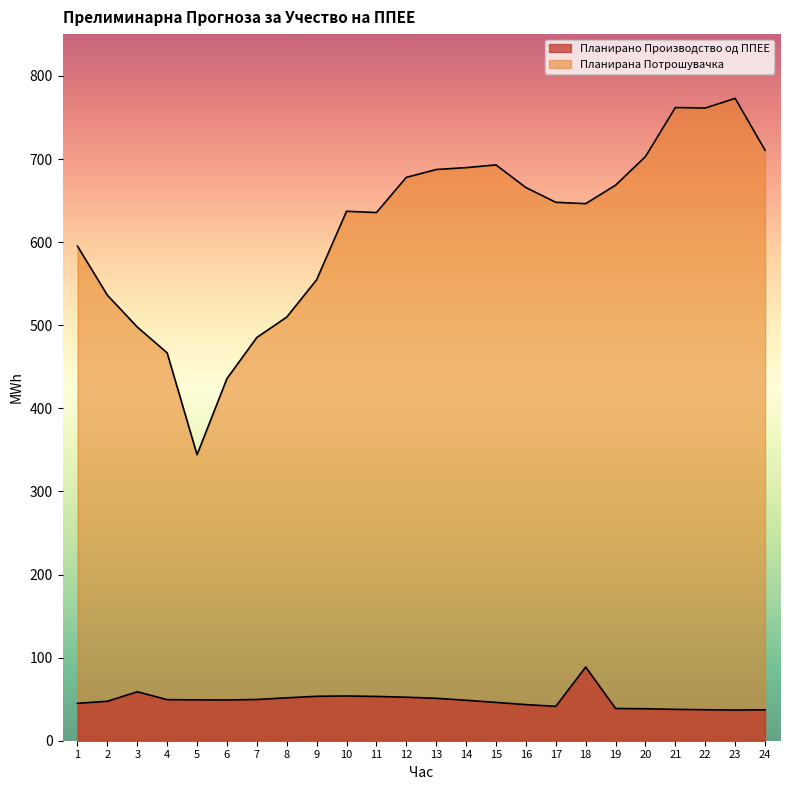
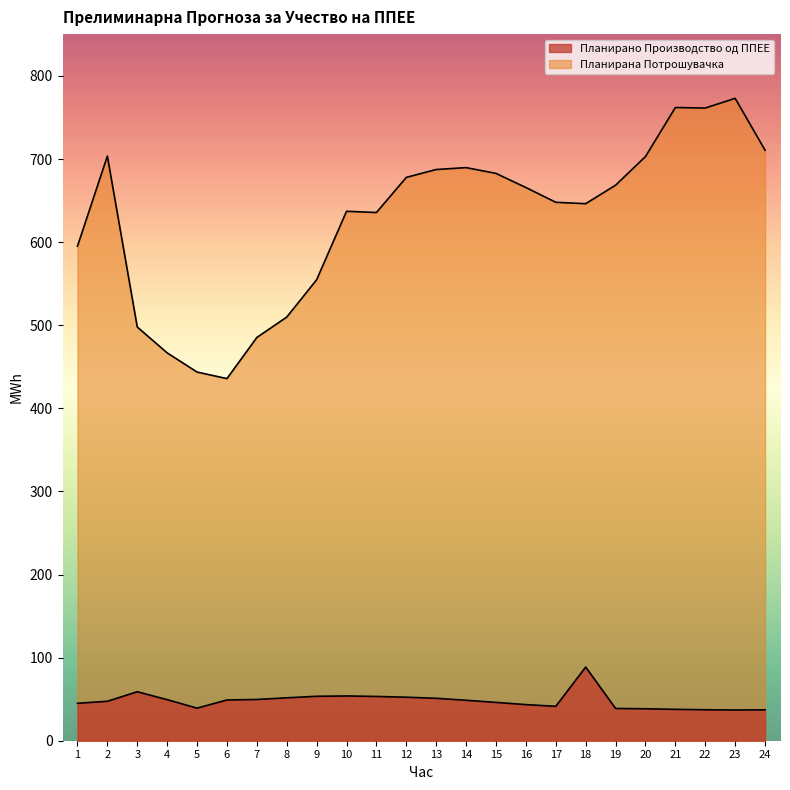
  {
    "Планирано Производство од ППЕЕ": {
      "1": 50,
      "2": 50,
      "3": 60,
      "4": 50,
-     "5": 50,
+     "5": 40,
      "6": 50,
      "7": 50,
      "8": 50,
      "9": 50,
      "10": 50,
      "11": 50,
      "12": 50,
      "13": 50,
      "14": 50,
      "15": 50,
      "16": 40,
      "17": 40,
      "18": 90,
      "19": 40,
      "20": 40,
      "21": 40,
      "22": 40,
      "23": 40,
      "24": 40
    },
    "Планирана Потрошувачка": {
      "1": 600,
-     "2": 540,
+     "2": 700,
      "3": 500,
      "4": 470,
-     "5": 340,
+     "5": 440,
      "6": 440,
      "7": 490,
      "8": 510,
      "9": 550,
      "10": 640,
      "11": 640,
      "12": 680,
      "13": 690,
      "14": 690,
-     "15": 690,
+     "15": 680,
      "16": 670,
      "17": 650,
      "18": 650,
      "19": 670,
      "20": 700,
      "21": 760,
      "22": 760,
      "23": 770,
      "24": 710
    }
  }
